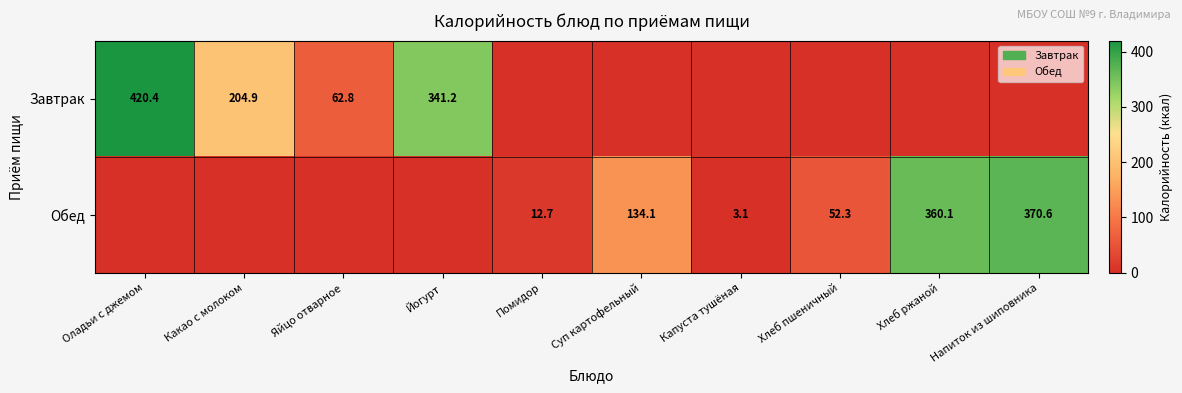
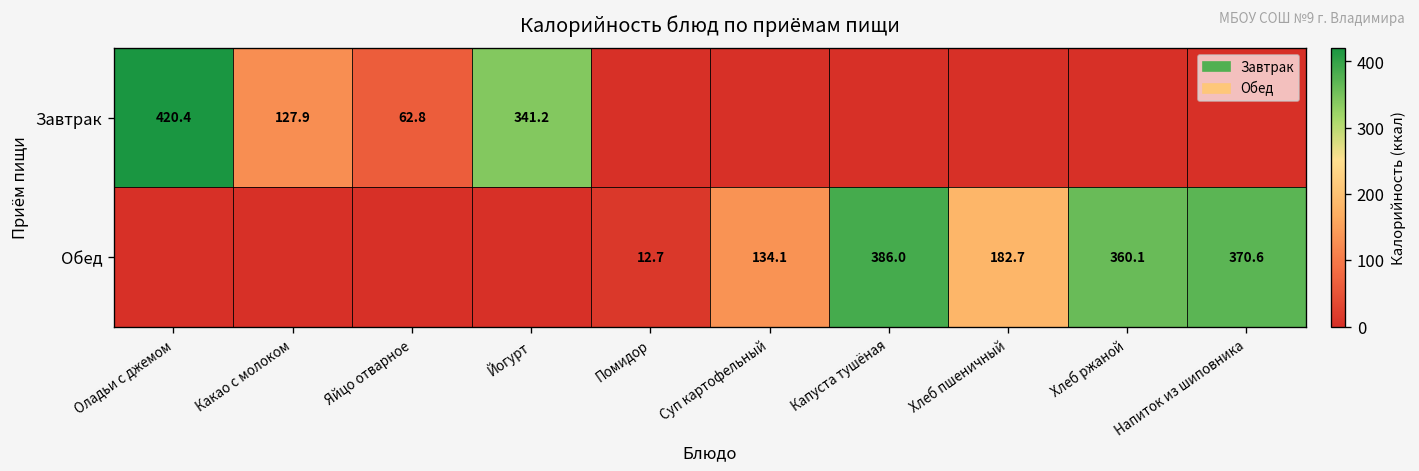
  {
    "Завтрак": {
      "Оладьи с джемом": 420.4,
-     "Какао с молоком": 204.9,
+     "Какао с молоком": 127.9,
      "Яйцо отварное": 62.8,
      "Йогурт": 341.2
    },
    "Обед": {
      "Помидор": 12.7,
      "Суп картофельный": 134.1,
-     "Капуста тушёная": 3.1,
-     "Хлеб пшеничный": 52.3,
+     "Капуста тушёная": 386.0,
+     "Хлеб пшеничный": 182.7,
      "Хлеб ржаной": 360.1,
      "Напиток из шиповника": 370.6
    }
  }
